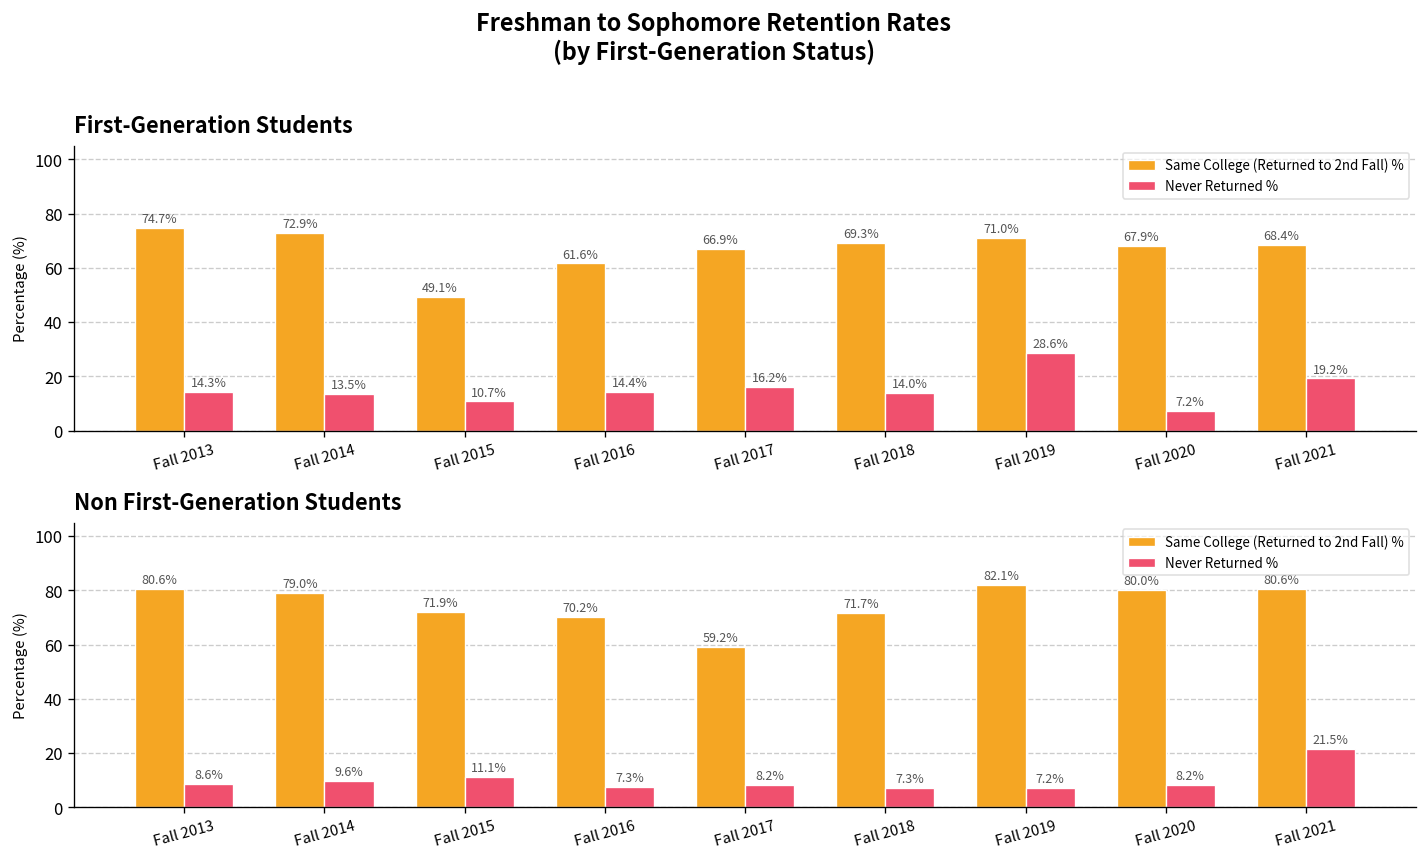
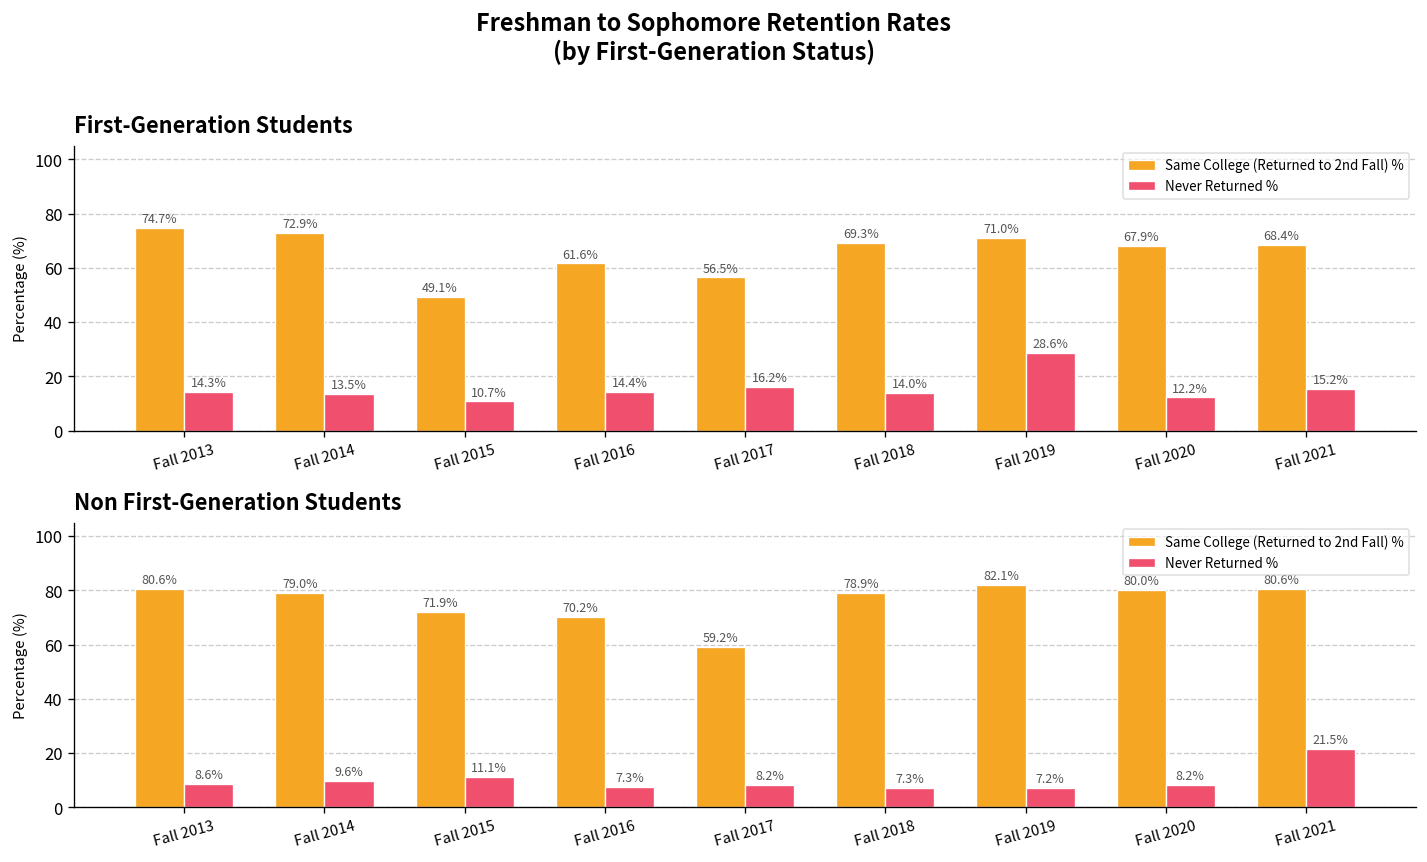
  {
    "First-Generation Students": {
      "Same College (Returned to 2nd Fall) %": {
        "Fall 2013": "74.7%",
        "Fall 2014": "72.9%",
        "Fall 2015": "49.1%",
        "Fall 2016": "61.6%",
-       "Fall 2017": "66.9%",
+       "Fall 2017": "56.5%",
        "Fall 2018": "69.3%",
        "Fall 2019": "71.0%",
        "Fall 2020": "67.9%",
        "Fall 2021": "68.4%"
      },
      "Never Returned %": {
        "Fall 2013": "14.3%",
        "Fall 2014": "13.5%",
        "Fall 2015": "10.7%",
        "Fall 2016": "14.4%",
        "Fall 2017": "16.2%",
        "Fall 2018": "14.0%",
        "Fall 2019": "28.6%",
-       "Fall 2020": "7.2%",
-       "Fall 2021": "19.2%"
+       "Fall 2020": "12.2%",
+       "Fall 2021": "15.2%"
      }
    },
    "Non First-Generation Students": {
      "Same College (Returned to 2nd Fall) %": {
        "Fall 2013": "80.6%",
        "Fall 2014": "79.0%",
        "Fall 2015": "71.9%",
        "Fall 2016": "70.2%",
        "Fall 2017": "59.2%",
-       "Fall 2018": "71.7%",
+       "Fall 2018": "78.9%",
        "Fall 2019": "82.1%",
        "Fall 2020": "80.0%",
        "Fall 2021": "80.6%"
      },
      "Never Returned %": {
        "Fall 2013": "8.6%",
        "Fall 2014": "9.6%",
        "Fall 2015": "11.1%",
        "Fall 2016": "7.3%",
        "Fall 2017": "8.2%",
        "Fall 2018": "7.3%",
        "Fall 2019": "7.2%",
        "Fall 2020": "8.2%",
        "Fall 2021": "21.5%"
      }
    }
  }
